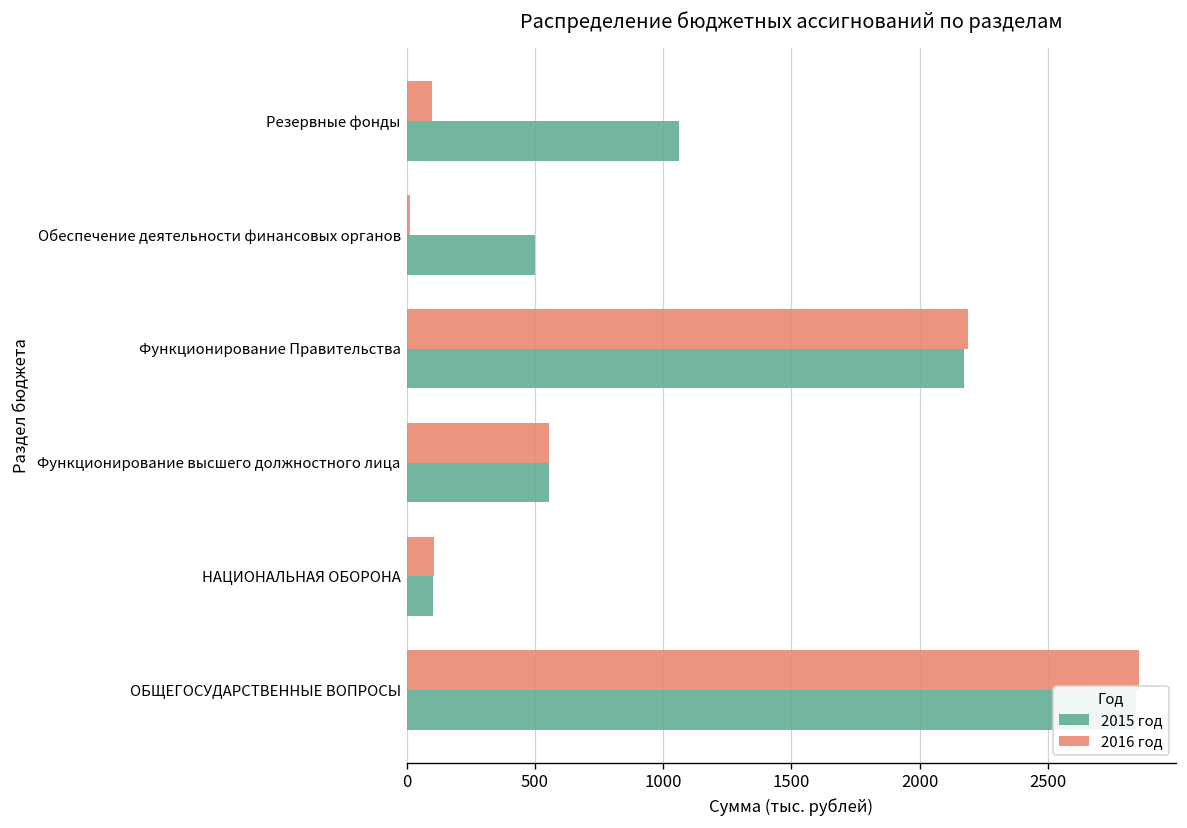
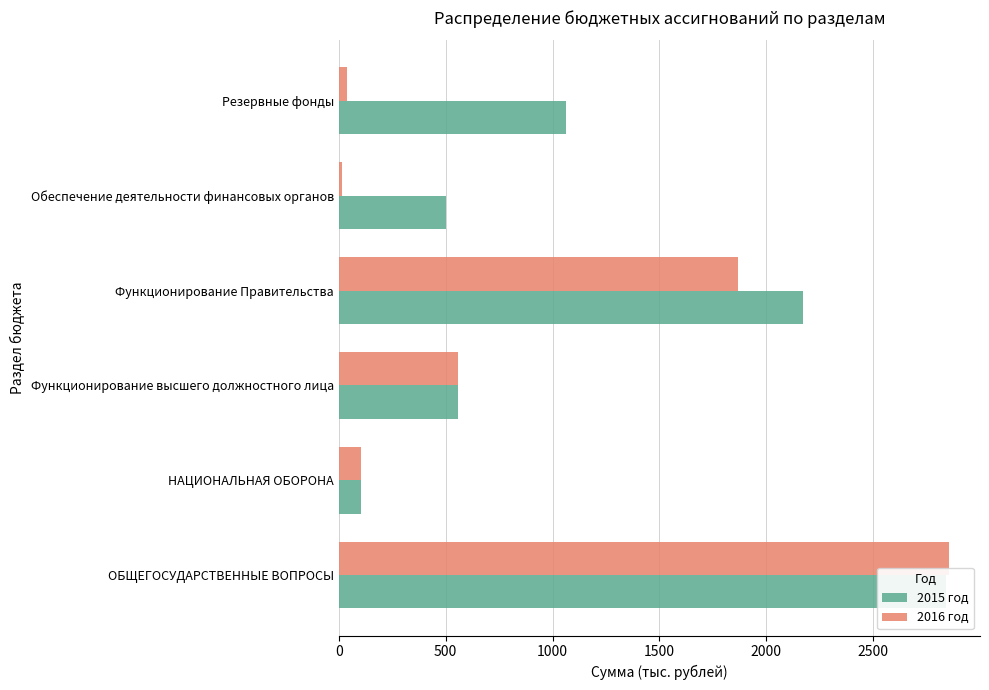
  {
    "2015 год": {
      "Резервные фонды": 1060,
      "Обеспечение деятельности финансовых органов": 500,
      "Функционирование Правительства": 2170,
      "Функционирование высшего должностного лица": 560,
      "НАЦИОНАЛЬНАЯ ОБОРОНА": 100
    },
    "2016 год": {
-     "Резервные фонды": 100,
+     "Резервные фонды": 40,
      "Обеспечение деятельности финансовых органов": 10,
-     "Функционирование Правительства": 2190,
+     "Функционирование Правительства": 1870,
      "Функционирование высшего должностного лица": 560,
      "НАЦИОНАЛЬНАЯ ОБОРОНА": 110,
      "ОБЩЕГОСУДАРСТВЕННЫЕ ВОПРОСЫ": 2860
    }
  }
